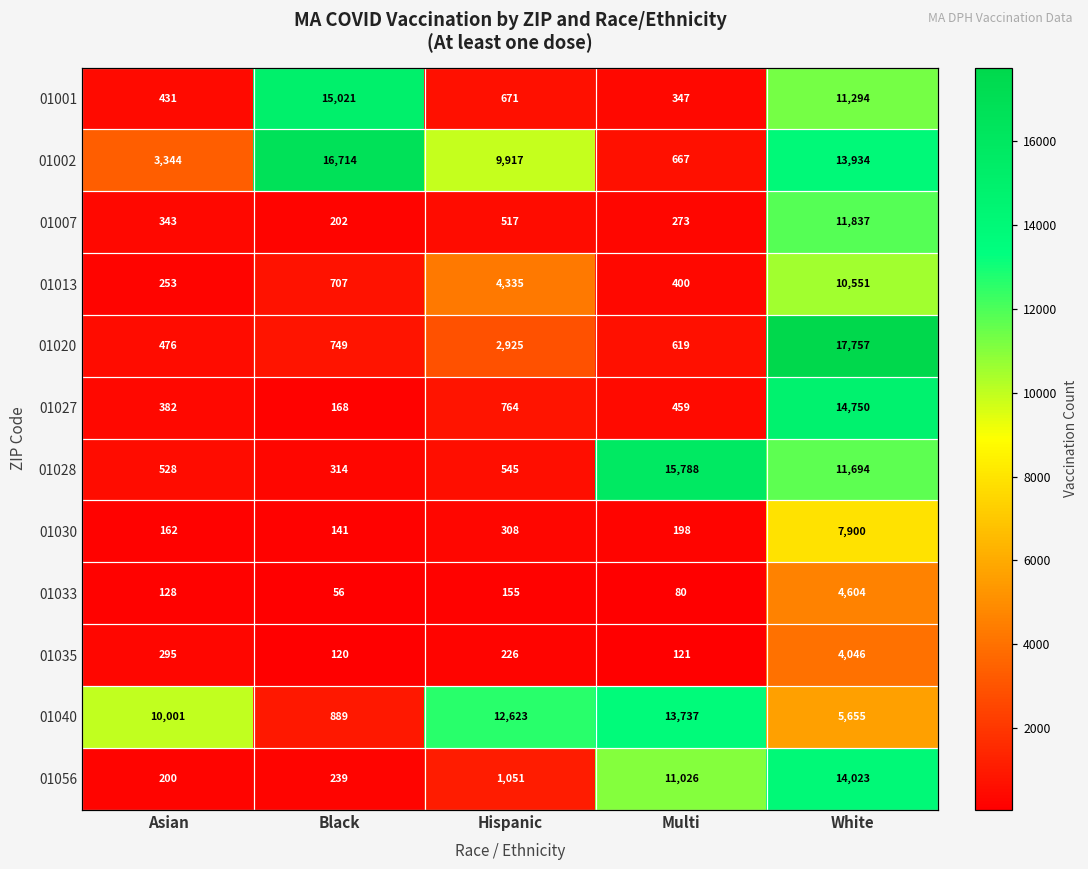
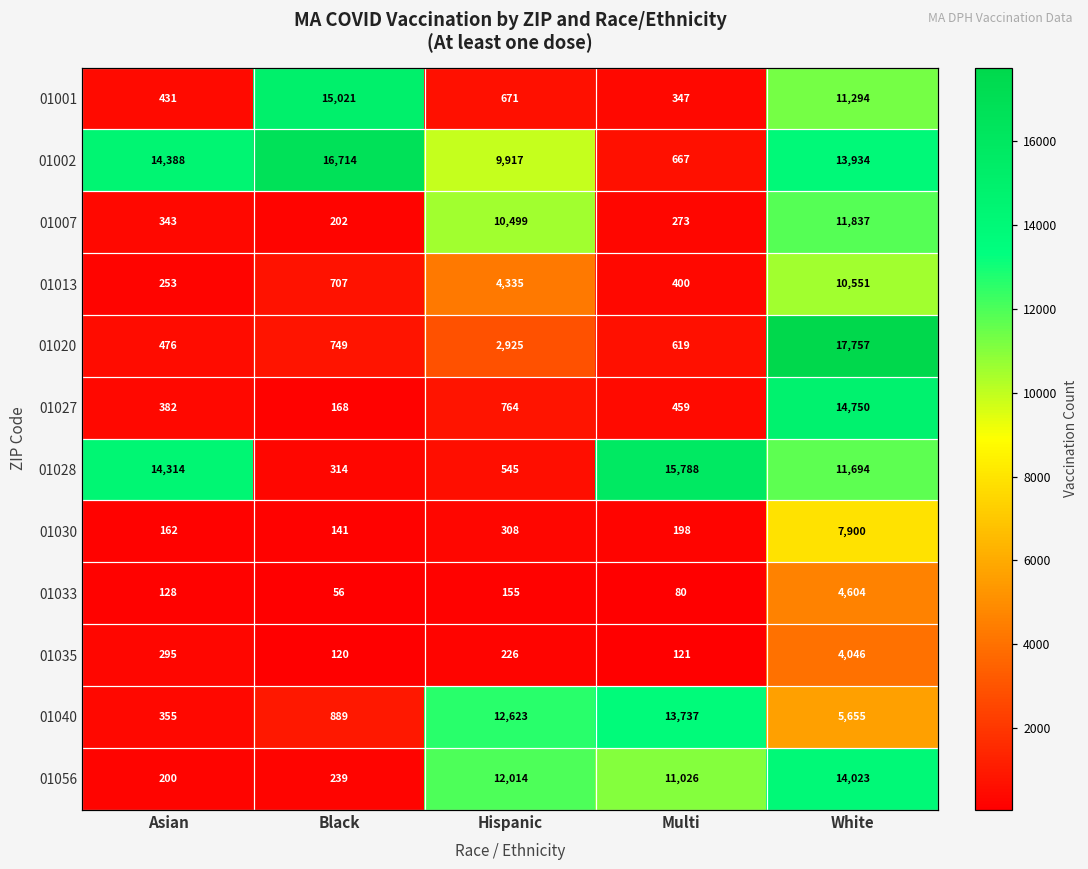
  {
    "01001": {
      "Asian": "431",
      "Black": "15,021",
      "Hispanic": "671",
      "Multi": "347",
      "White": "11,294"
    },
    "01002": {
-     "Asian": "3,344",
+     "Asian": "14,388",
      "Black": "16,714",
      "Hispanic": "9,917",
      "Multi": "667",
      "White": "13,934"
    },
    "01007": {
      "Asian": "343",
      "Black": "202",
-     "Hispanic": "517",
+     "Hispanic": "10,499",
      "Multi": "273",
      "White": "11,837"
    },
    "01013": {
      "Asian": "253",
      "Black": "707",
      "Hispanic": "4,335",
      "Multi": "400",
      "White": "10,551"
    },
    "01020": {
      "Asian": "476",
      "Black": "749",
      "Hispanic": "2,925",
      "Multi": "619",
      "White": "17,757"
    },
    "01027": {
      "Asian": "382",
      "Black": "168",
      "Hispanic": "764",
      "Multi": "459",
      "White": "14,750"
    },
    "01028": {
-     "Asian": "528",
+     "Asian": "14,314",
      "Black": "314",
      "Hispanic": "545",
      "Multi": "15,788",
      "White": "11,694"
    },
    "01030": {
      "Asian": "162",
      "Black": "141",
      "Hispanic": "308",
      "Multi": "198",
      "White": "7,900"
    },
    "01033": {
      "Asian": "128",
      "Black": "56",
      "Hispanic": "155",
      "Multi": "80",
      "White": "4,604"
    },
    "01035": {
      "Asian": "295",
      "Black": "120",
      "Hispanic": "226",
      "Multi": "121",
      "White": "4,046"
    },
    "01040": {
-     "Asian": "10,001",
+     "Asian": "355",
      "Black": "889",
      "Hispanic": "12,623",
      "Multi": "13,737",
      "White": "5,655"
    },
    "01056": {
      "Asian": "200",
      "Black": "239",
-     "Hispanic": "1,051",
+     "Hispanic": "12,014",
      "Multi": "11,026",
      "White": "14,023"
    }
  }
